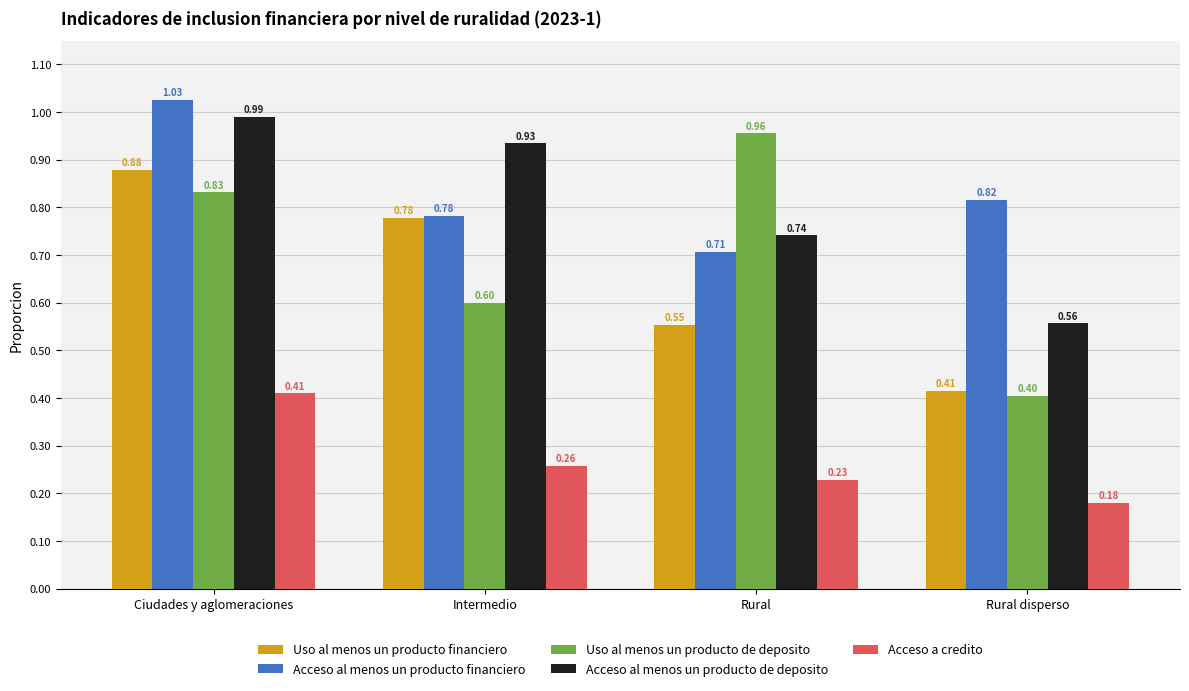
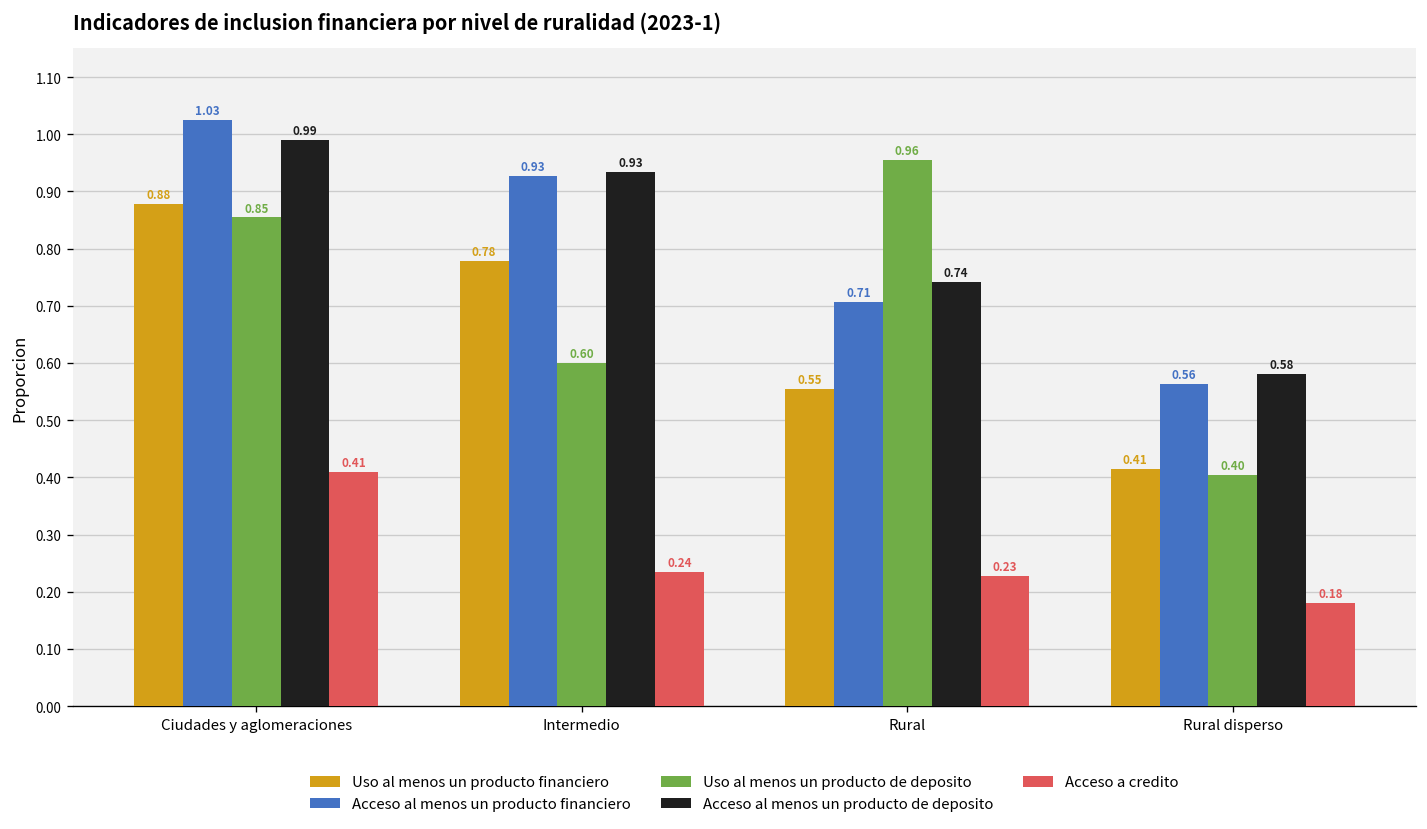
  {
    "Uso al menos un producto financiero": {
      "Ciudades y aglomeraciones": 0.88,
      "Intermedio": 0.78,
      "Rural": 0.55,
      "Rural disperso": 0.41
    },
    "Acceso al menos un producto financiero": {
      "Ciudades y aglomeraciones": 1.03,
-     "Intermedio": 0.78,
+     "Intermedio": 0.93,
      "Rural": 0.71,
-     "Rural disperso": 0.82
+     "Rural disperso": 0.56
    },
    "Uso al menos un producto de deposito": {
-     "Ciudades y aglomeraciones": 0.83,
+     "Ciudades y aglomeraciones": 0.85,
      "Intermedio": 0.60,
      "Rural": 0.96,
      "Rural disperso": 0.40
    },
    "Acceso al menos un producto de deposito": {
      "Ciudades y aglomeraciones": 0.99,
      "Intermedio": 0.93,
      "Rural": 0.74,
-     "Rural disperso": 0.56
+     "Rural disperso": 0.58
    },
    "Acceso a credito": {
      "Ciudades y aglomeraciones": 0.41,
-     "Intermedio": 0.26,
+     "Intermedio": 0.24,
      "Rural": 0.23,
      "Rural disperso": 0.18
    }
  }
